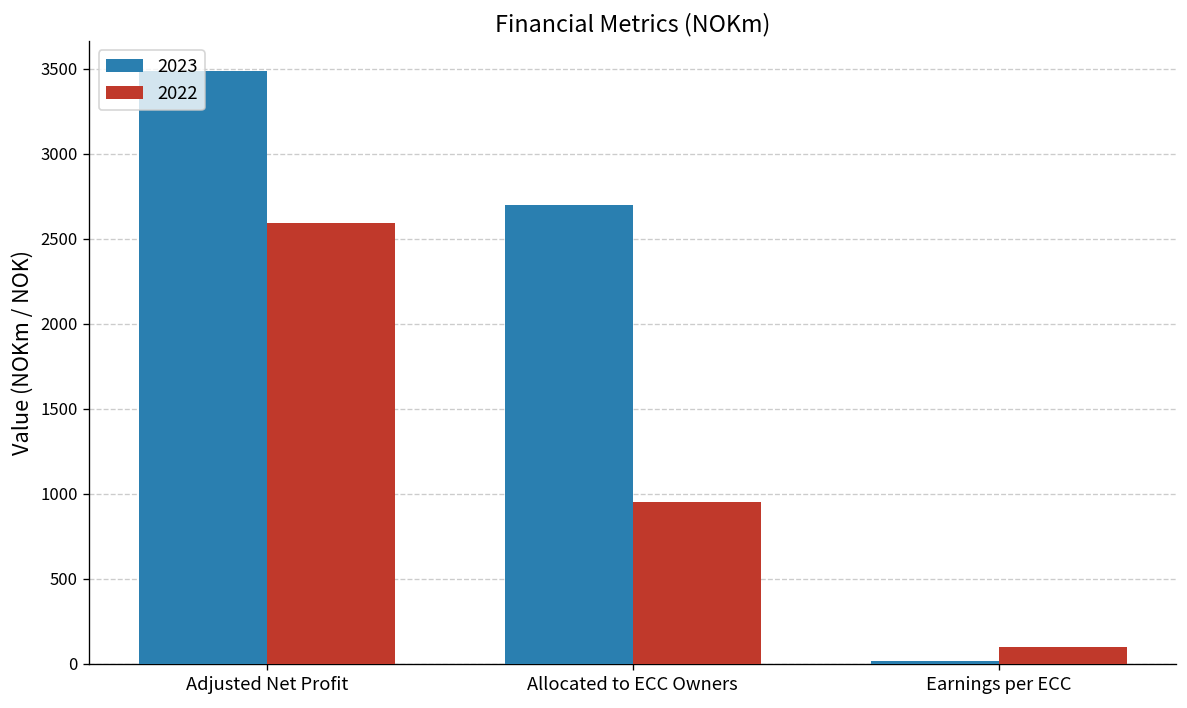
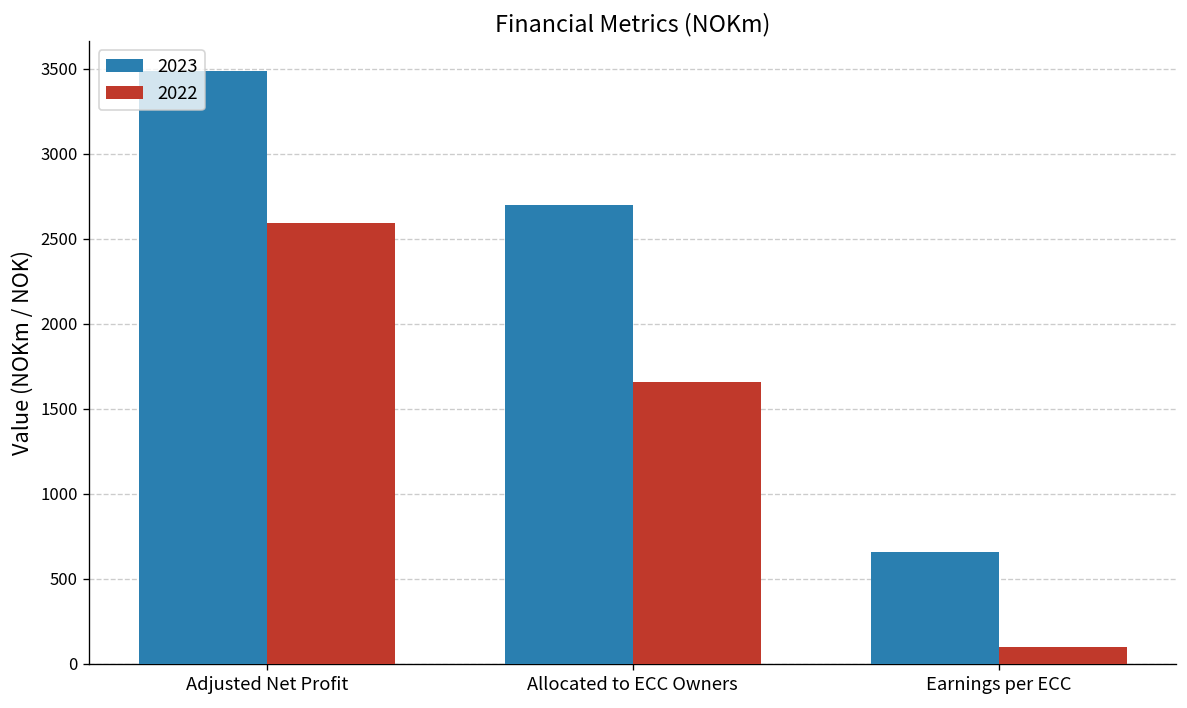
  {
    "2023": {
      "Allocated to ECC Owners": 2700,
-     "Earnings per ECC": 20
+     "Earnings per ECC": 660
    },
    "2022": {
      "Adjusted Net Profit": 2590,
-     "Allocated to ECC Owners": 950,
+     "Allocated to ECC Owners": 1660,
      "Earnings per ECC": 100
    }
  }
